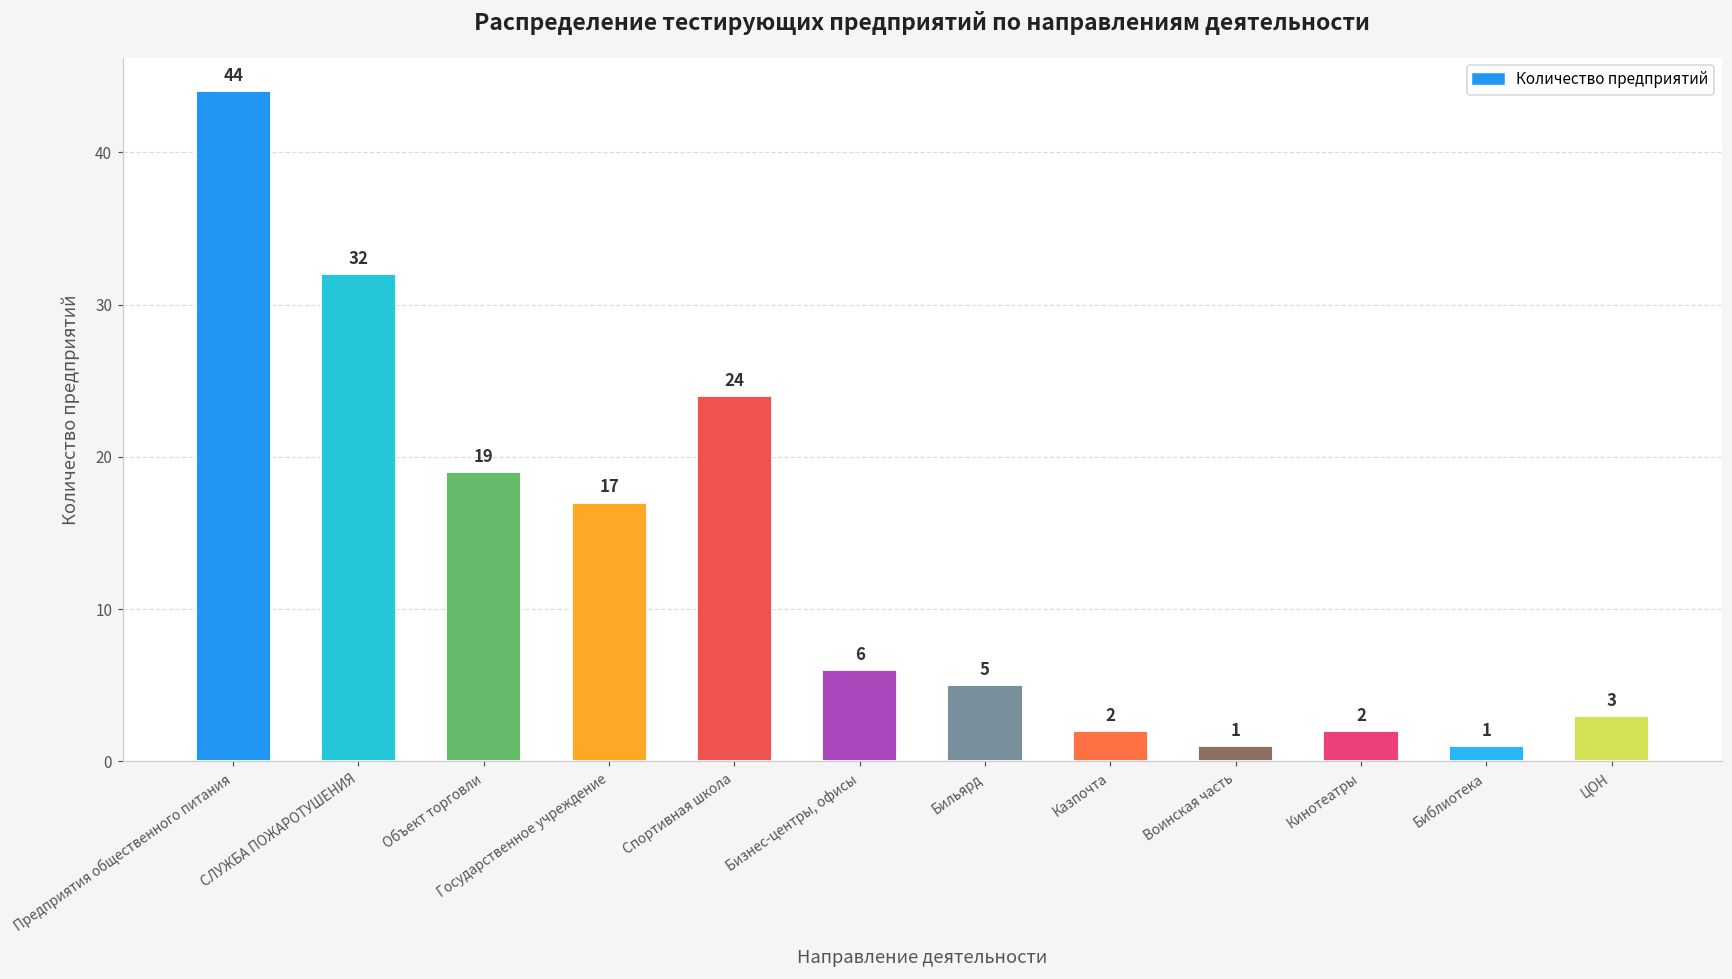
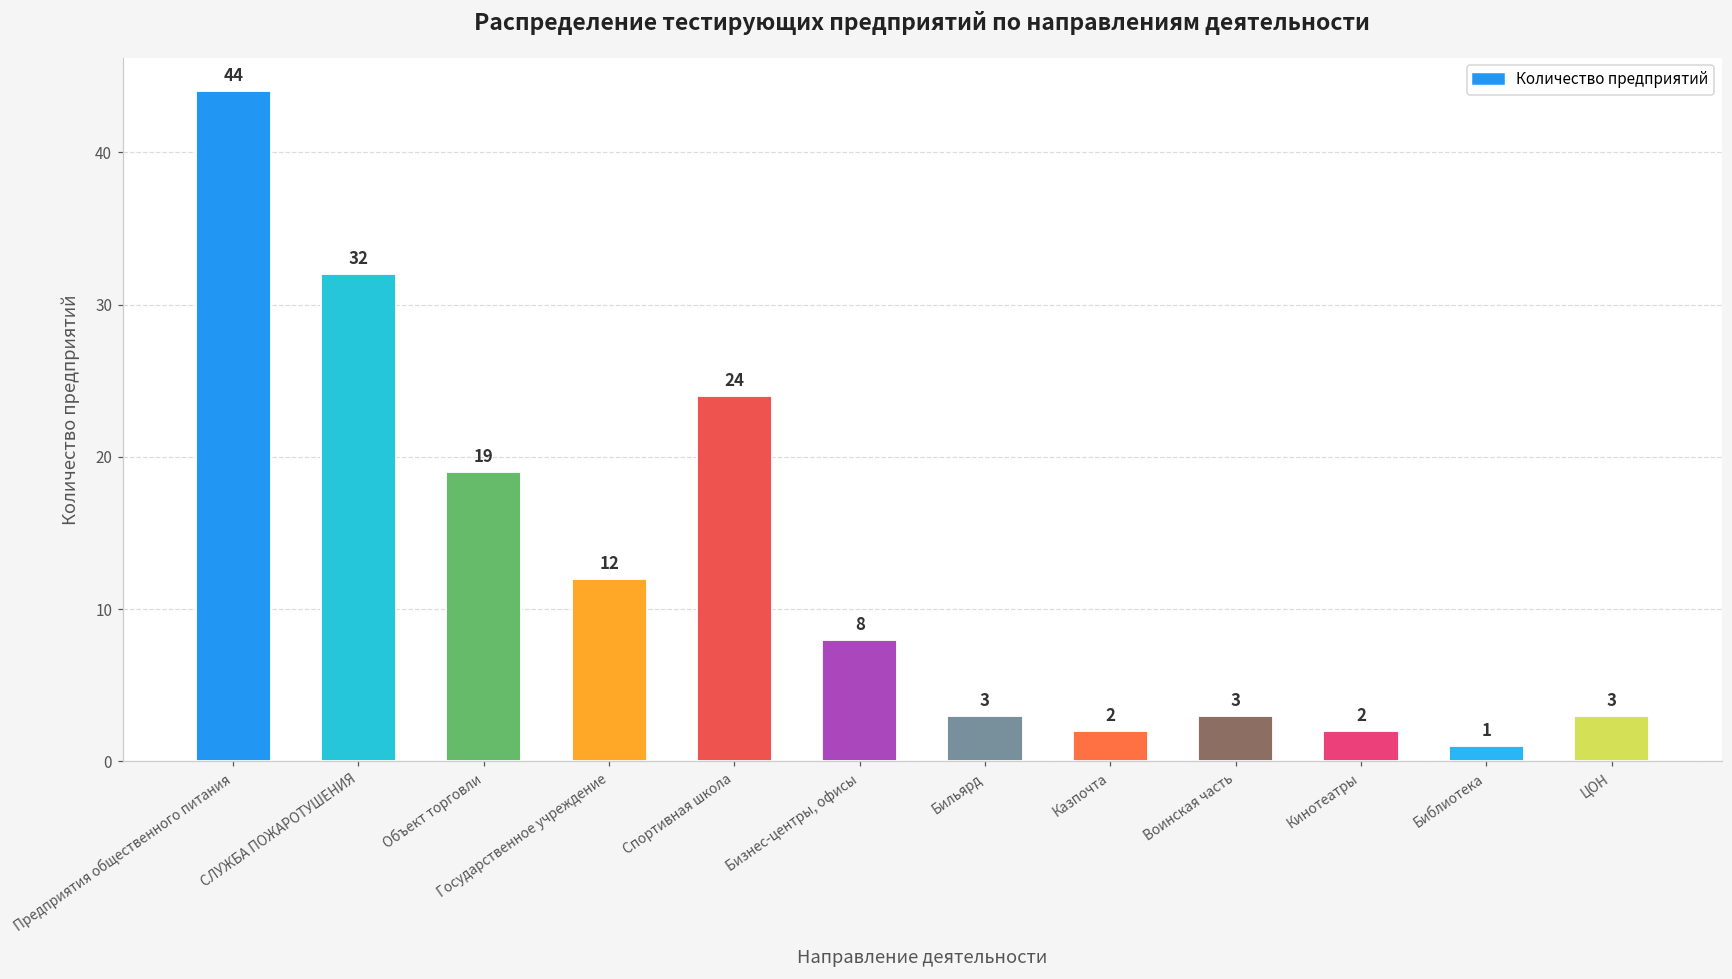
  {
    "Предприятия общественного питания": 44,
    "СЛУЖБА ПОЖАРОТУШЕНИЯ": 32,
    "Объект торговли": 19,
-   "Государственное учреждение": 17,
+   "Государственное учреждение": 12,
    "Спортивная школа": 24,
-   "Бизнес-центры, офисы": 6,
-   "Бильярд": 5,
+   "Бизнес-центры, офисы": 8,
+   "Бильярд": 3,
    "Казпочта": 2,
-   "Воинская часть": 1,
+   "Воинская часть": 3,
    "Кинотеатры": 2,
    "Библиотека": 1,
    "ЦОН": 3
  }
